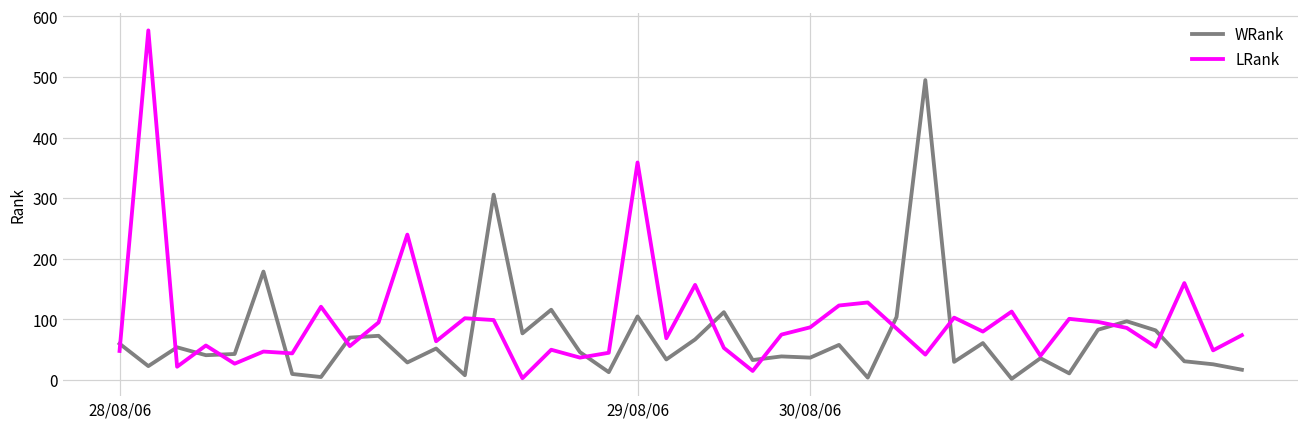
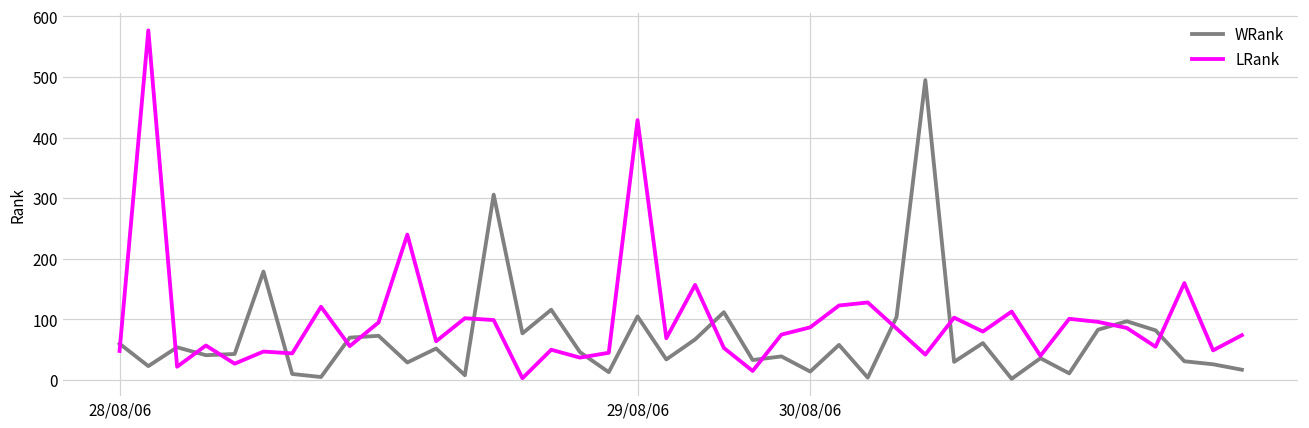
  {
    "WRank": {
      "28/08/06": 60,
      "29/08/06": 110,
-     "30/08/06": 40
+     "30/08/06": 10
    },
    "LRank": {
      "28/08/06": 50,
-     "29/08/06": 360,
+     "29/08/06": 430,
      "30/08/06": 90
    }
  }
